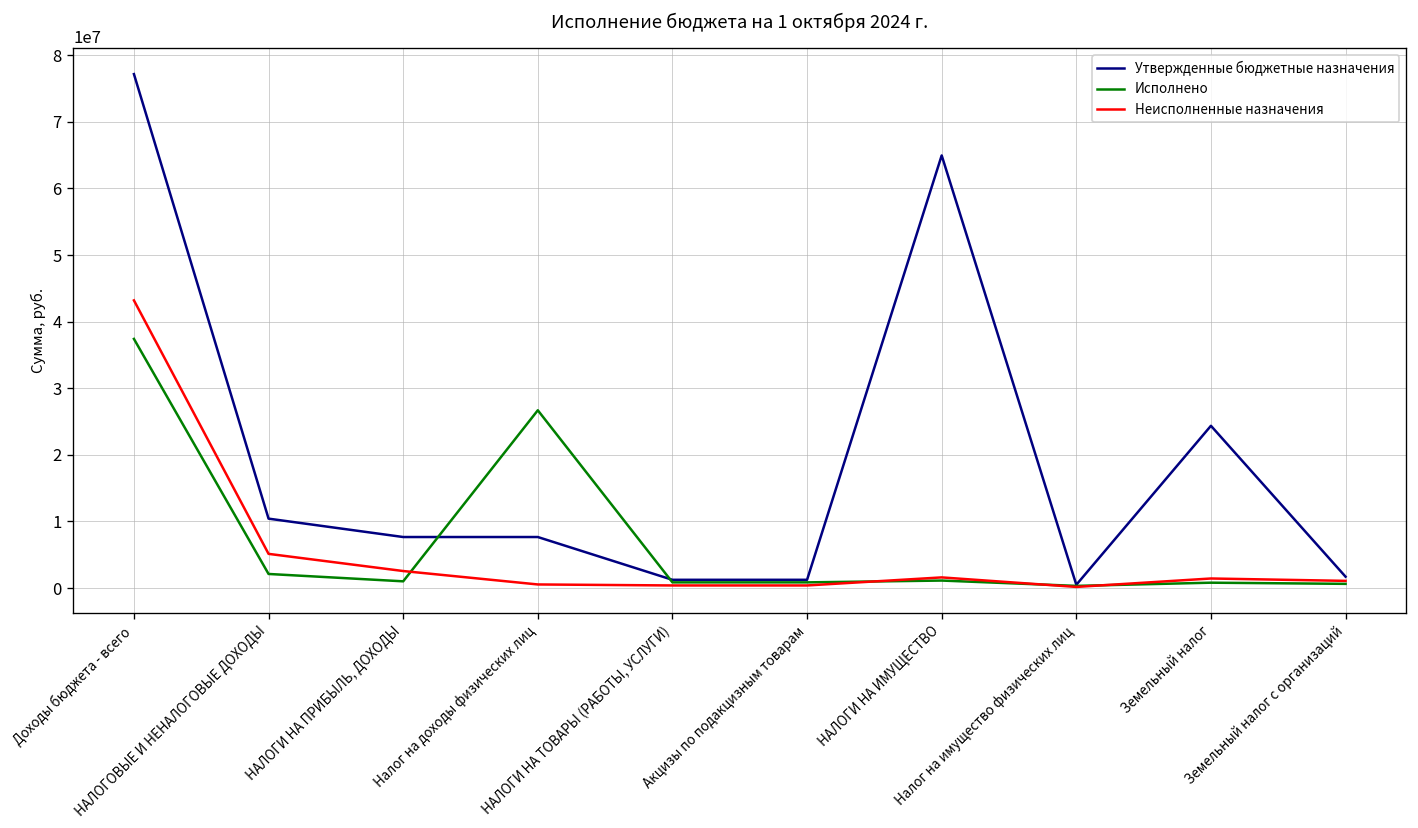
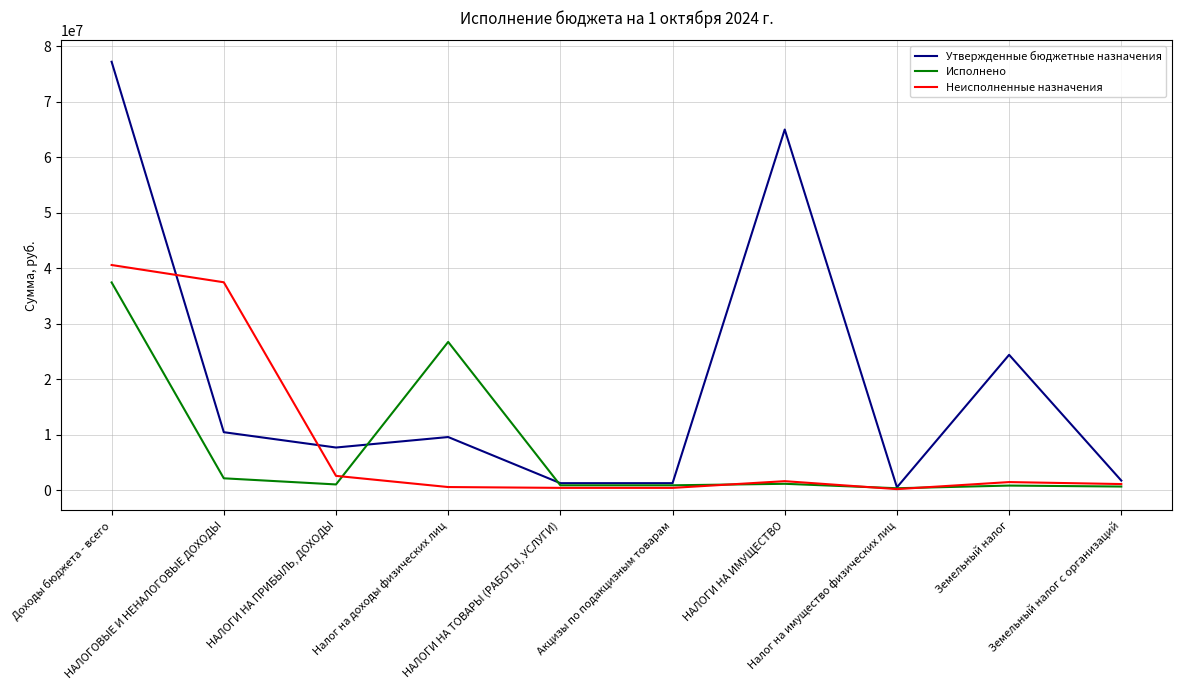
  {
    "Утвержденные бюджетные назначения": {
      "Доходы бюджета - всего": 77000000,
      "НАЛОГОВЫЕ И НЕНАЛОГОВЫЕ ДОХОДЫ": 10000000,
      "НАЛОГИ НА ПРИБЫЛЬ, ДОХОДЫ": 8000000,
-     "Налог на доходы физических лиц": 8000000,
+     "Налог на доходы физических лиц": 10000000,
      "НАЛОГИ НА ИМУЩЕСТВО": 65000000,
      "Земельный налог": 24000000,
      "Земельный налог с организаций": 2000000
    },
    "Исполнено": {
      "Доходы бюджета - всего": 37000000,
      "НАЛОГОВЫЕ И НЕНАЛОГОВЫЕ ДОХОДЫ": 2000000,
      "НАЛОГИ НА ПРИБЫЛЬ, ДОХОДЫ": 1000000,
      "Налог на доходы физических лиц": 27000000,
      "НАЛОГИ НА ИМУЩЕСТВО": 1000000,
      "Земельный налог": 1000000
    },
    "Неисполненные назначения": {
-     "Доходы бюджета - всего": 43000000,
-     "НАЛОГОВЫЕ И НЕНАЛОГОВЫЕ ДОХОДЫ": 5000000,
+     "Доходы бюджета - всего": 41000000,
+     "НАЛОГОВЫЕ И НЕНАЛОГОВЫЕ ДОХОДЫ": 37000000,
      "НАЛОГИ НА ПРИБЫЛЬ, ДОХОДЫ": 3000000,
      "Налог на доходы физических лиц": 1000000,
      "НАЛОГИ НА ТОВАРЫ (РАБОТЫ, УСЛУГИ)": 0,
      "Акцизы по подакцизным товарам": 0,
      "НАЛОГИ НА ИМУЩЕСТВО": 2000000,
      "Земельный налог": 1000000
    }
  }
